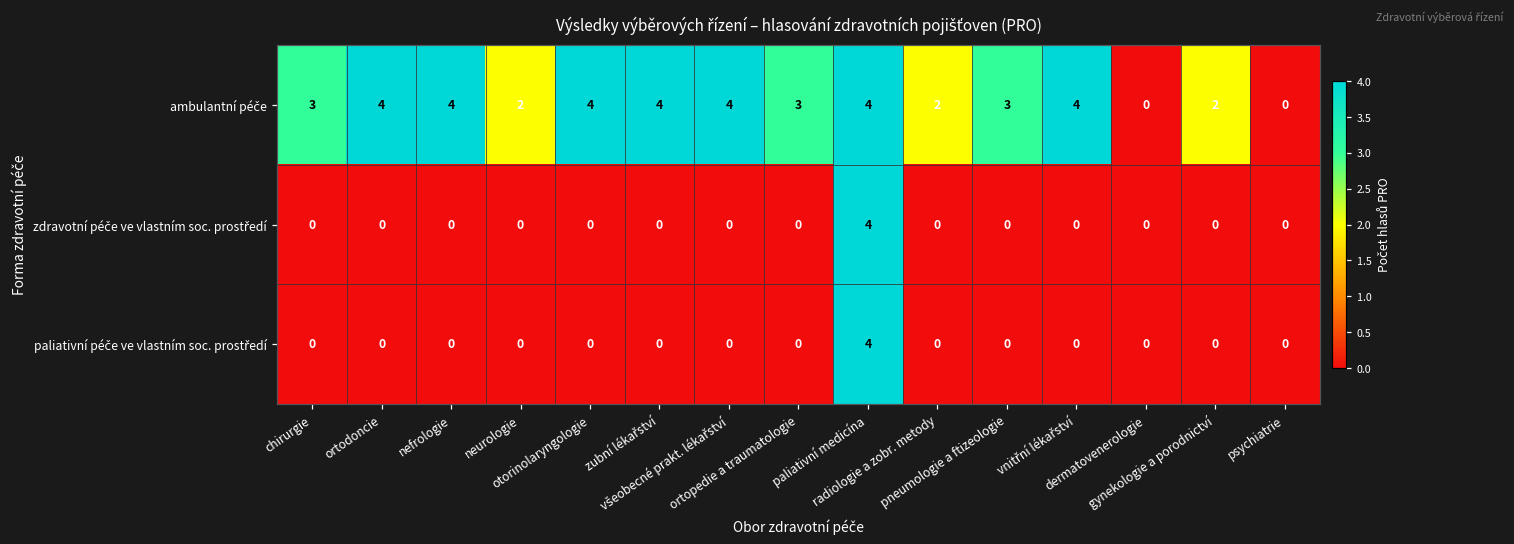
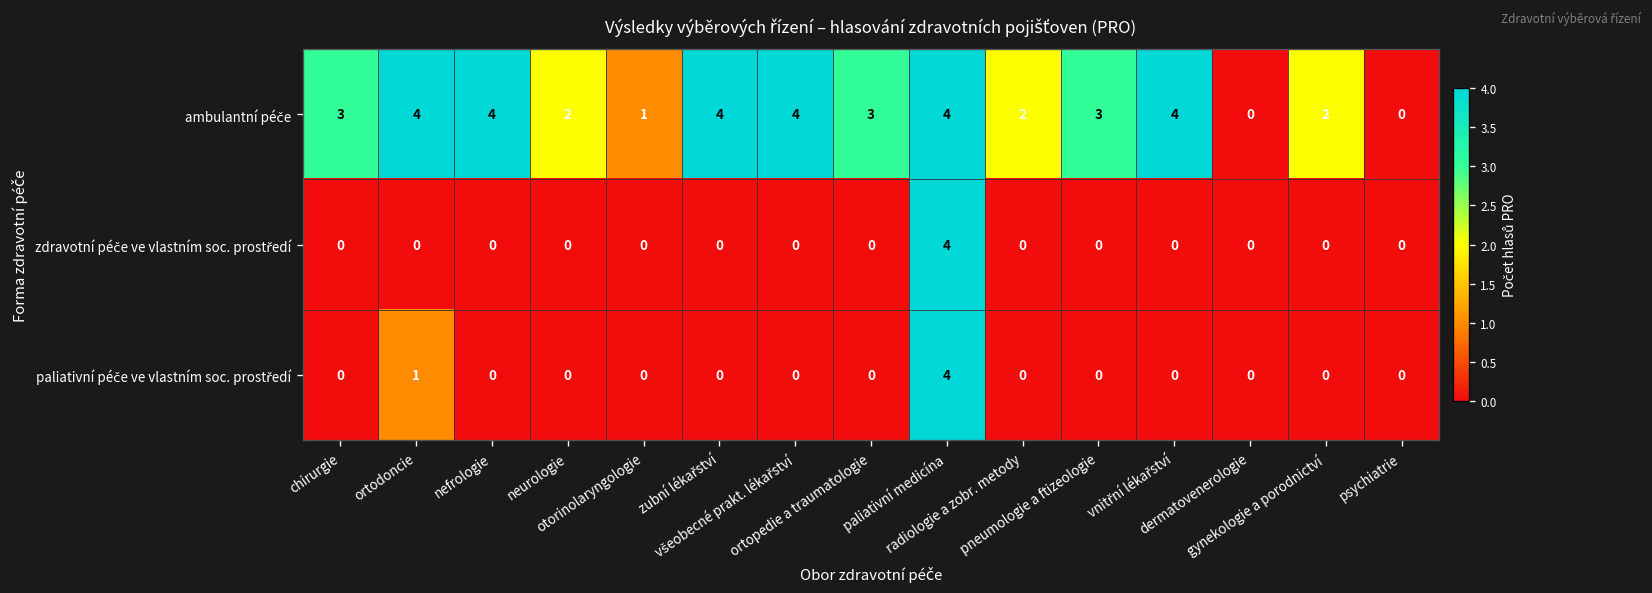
  {
    "ambulantní péče": {
      "chirurgie": 3,
      "ortodoncie": 4,
      "nefrologie": 4,
      "neurologie": 2,
-     "otorinolaryngologie": 4,
+     "otorinolaryngologie": 1,
      "zubní lékařství": 4,
      "všeobecné prakt. lékařství": 4,
      "ortopedie a traumatologie": 3,
      "paliativní medicína": 4,
      "radiologie a zobr. metody": 2,
      "pneumologie a ftizeologie": 3,
      "vnitřní lékařství": 4,
      "dermatovenerologie": 0,
      "gynekologie a porodnictví": 2,
      "psychiatrie": 0
    },
    "zdravotní péče ve vlastním soc. prostředí": {
      "chirurgie": 0,
      "ortodoncie": 0,
      "nefrologie": 0,
      "neurologie": 0,
      "otorinolaryngologie": 0,
      "zubní lékařství": 0,
      "všeobecné prakt. lékařství": 0,
      "ortopedie a traumatologie": 0,
      "paliativní medicína": 4,
      "radiologie a zobr. metody": 0,
      "pneumologie a ftizeologie": 0,
      "vnitřní lékařství": 0,
      "dermatovenerologie": 0,
      "gynekologie a porodnictví": 0,
      "psychiatrie": 0
    },
    "paliativní péče ve vlastním soc. prostředí": {
      "chirurgie": 0,
-     "ortodoncie": 0,
+     "ortodoncie": 1,
      "nefrologie": 0,
      "neurologie": 0,
      "otorinolaryngologie": 0,
      "zubní lékařství": 0,
      "všeobecné prakt. lékařství": 0,
      "ortopedie a traumatologie": 0,
      "paliativní medicína": 4,
      "radiologie a zobr. metody": 0,
      "pneumologie a ftizeologie": 0,
      "vnitřní lékařství": 0,
      "dermatovenerologie": 0,
      "gynekologie a porodnictví": 0,
      "psychiatrie": 0
    }
  }
